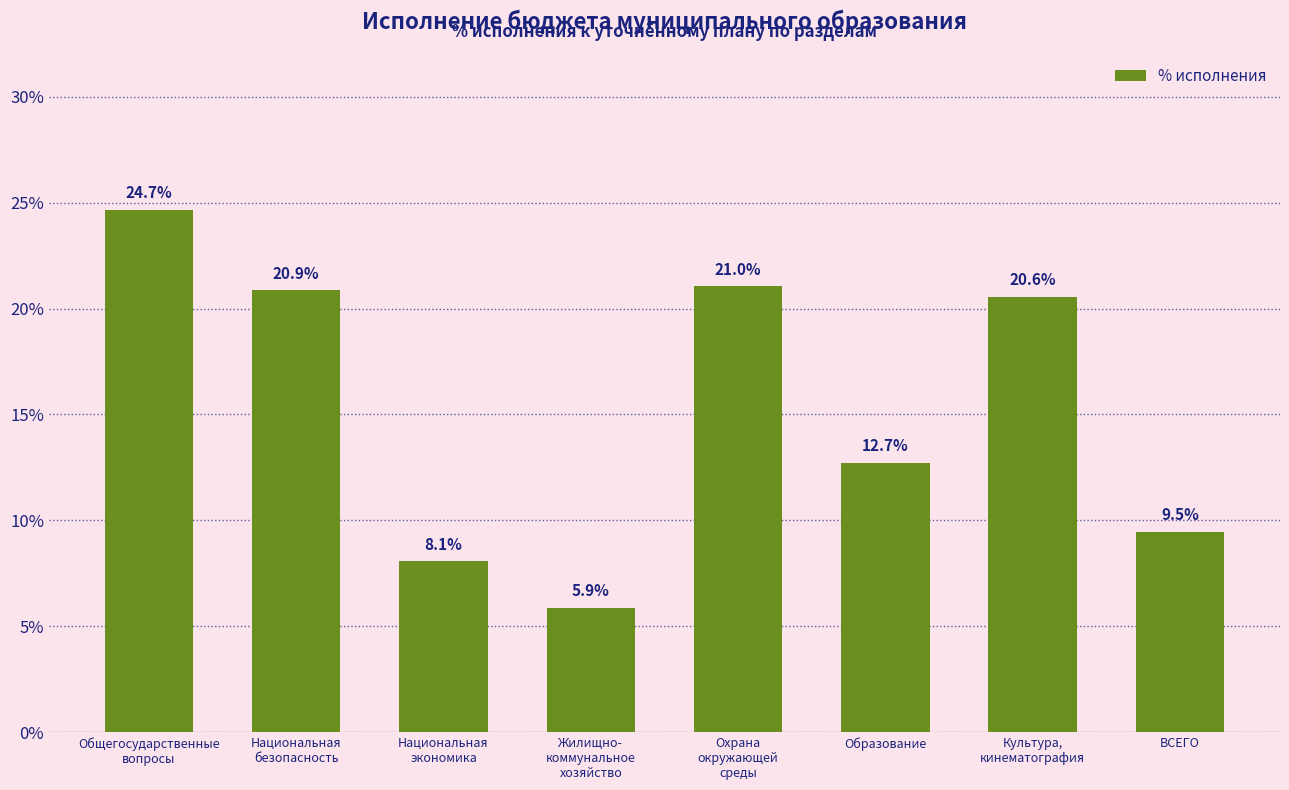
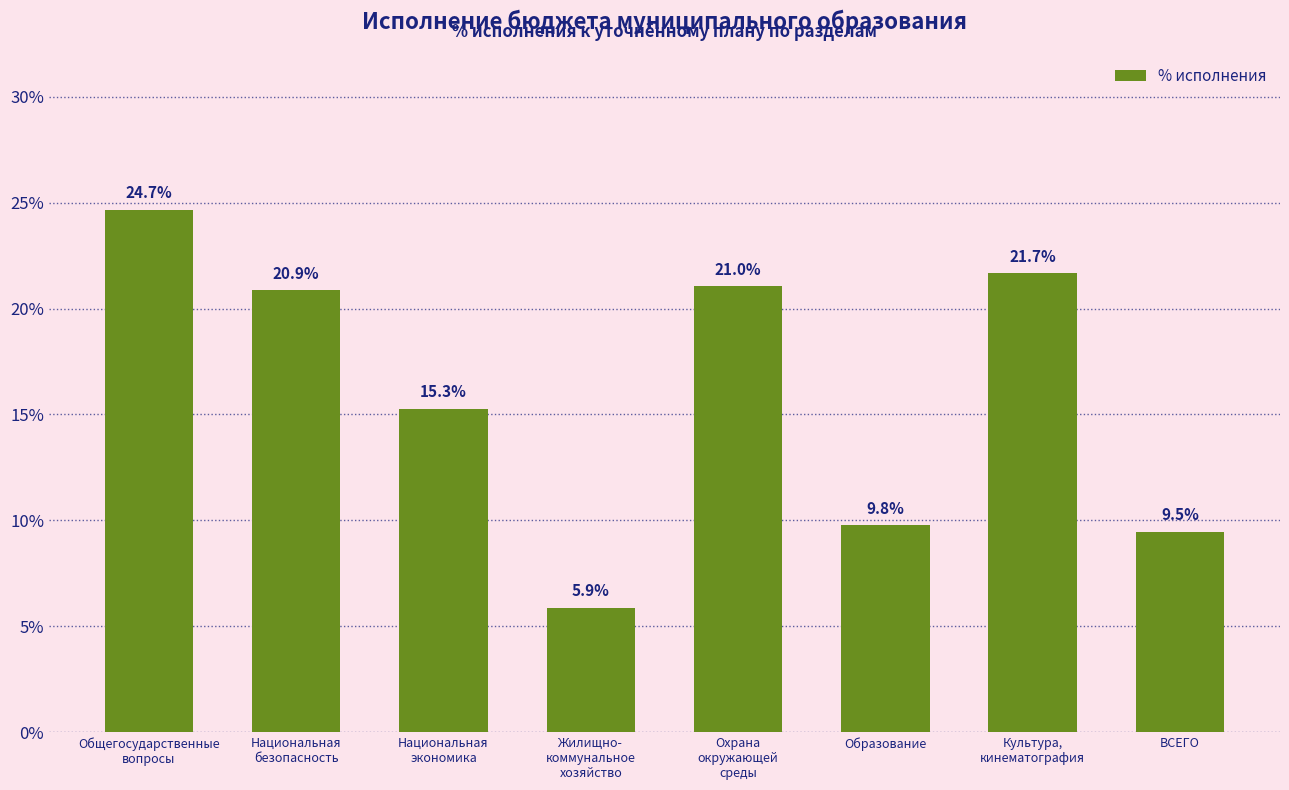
  {
    "Общегосударственные вопросы": "24.7%",
    "Национальная безопасность": "20.9%",
-   "Национальная экономика": "8.1%",
+   "Национальная экономика": "15.3%",
    "Жилищно- коммунальное хозяйство": "5.9%",
    "Охрана окружающей среды": "21.0%",
-   "Образование": "12.7%",
-   "Культура, кинематография": "20.6%",
+   "Образование": "9.8%",
+   "Культура, кинематография": "21.7%",
    "ВСЕГО": "9.5%"
  }
